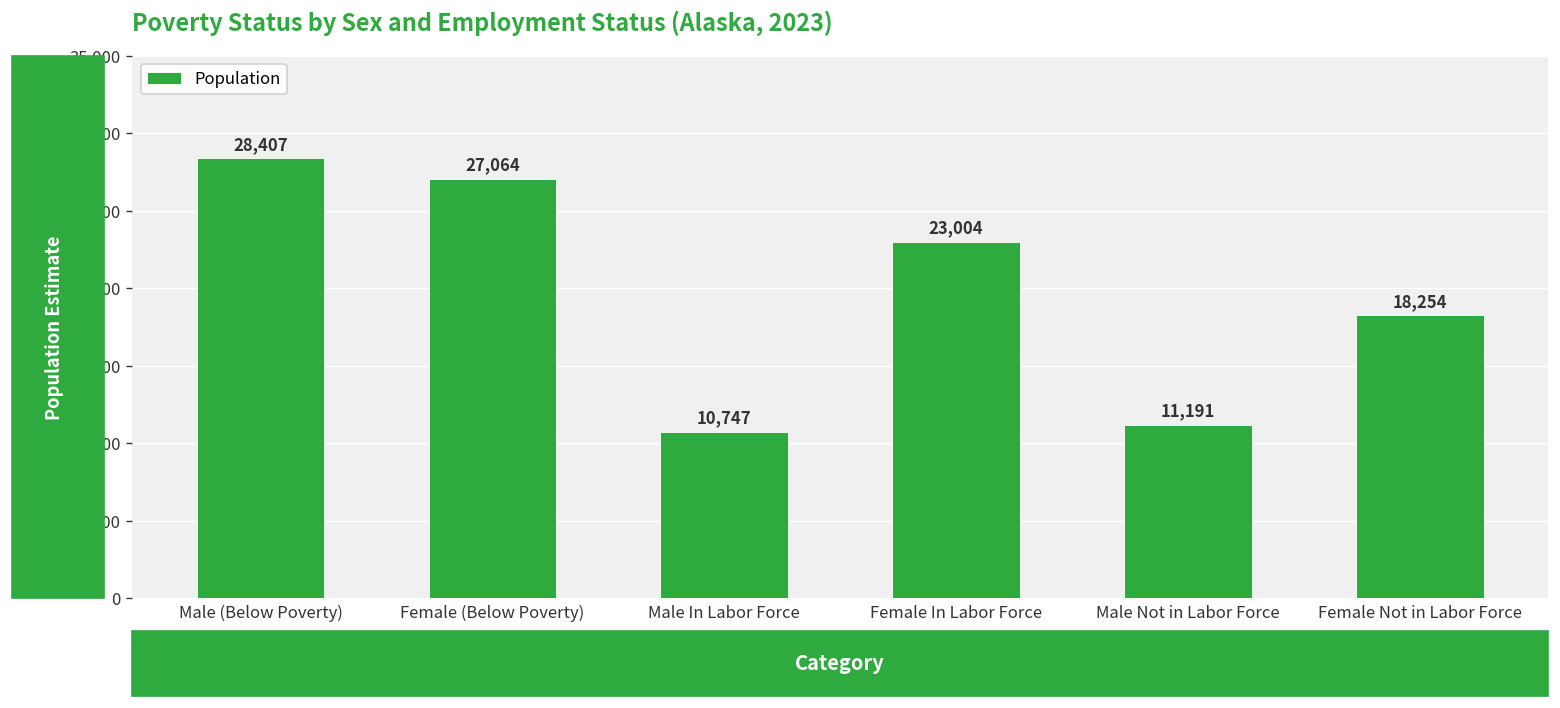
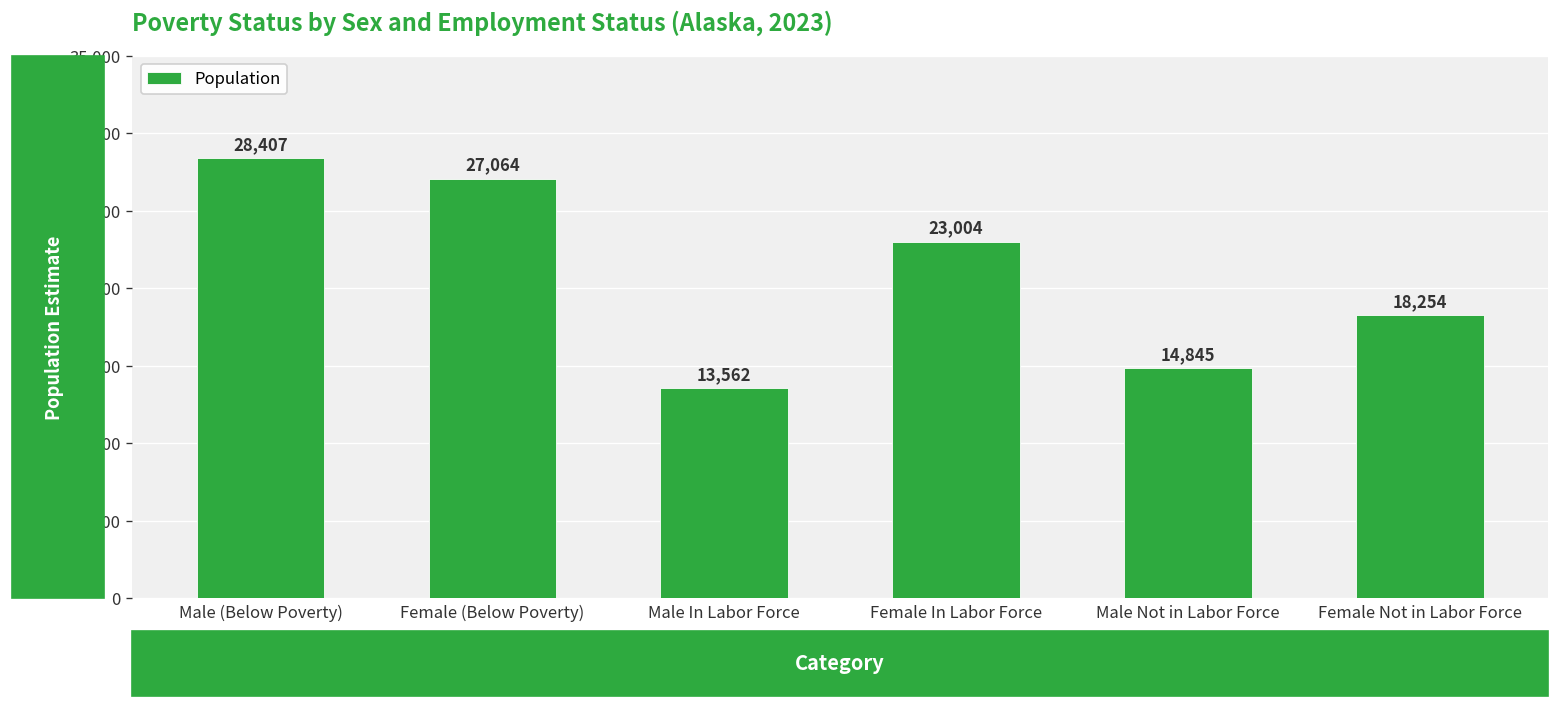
  {
    "Male (Below Poverty)": "28,407",
    "Female (Below Poverty)": "27,064",
-   "Male In Labor Force": "10,747",
+   "Male In Labor Force": "13,562",
    "Female In Labor Force": "23,004",
-   "Male Not in Labor Force": "11,191",
+   "Male Not in Labor Force": "14,845",
    "Female Not in Labor Force": "18,254"
  }
